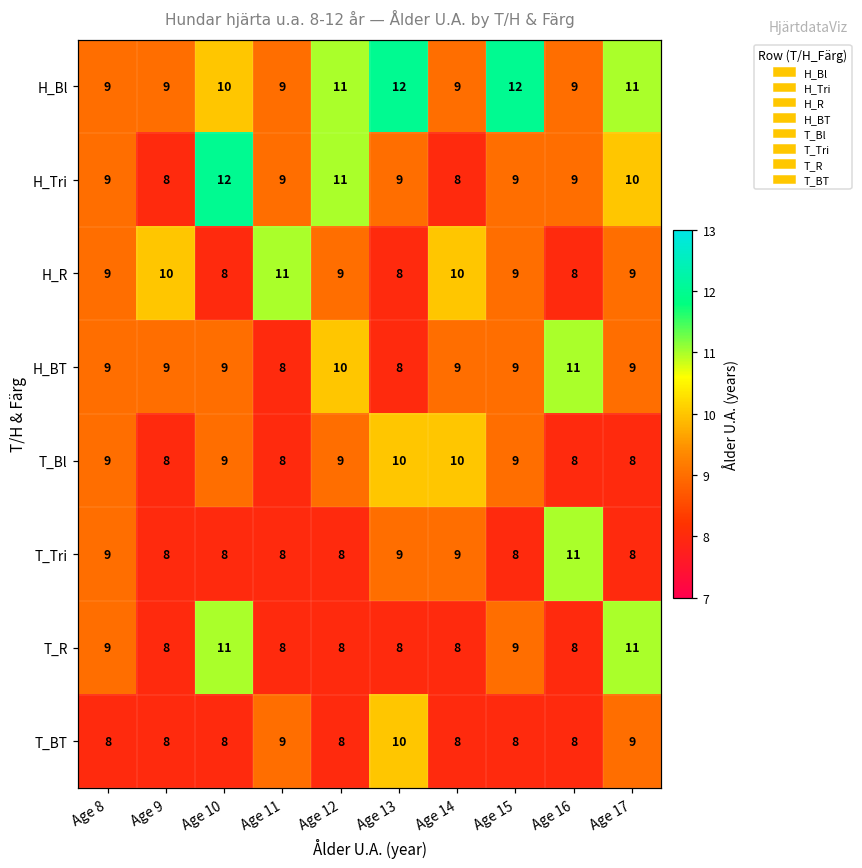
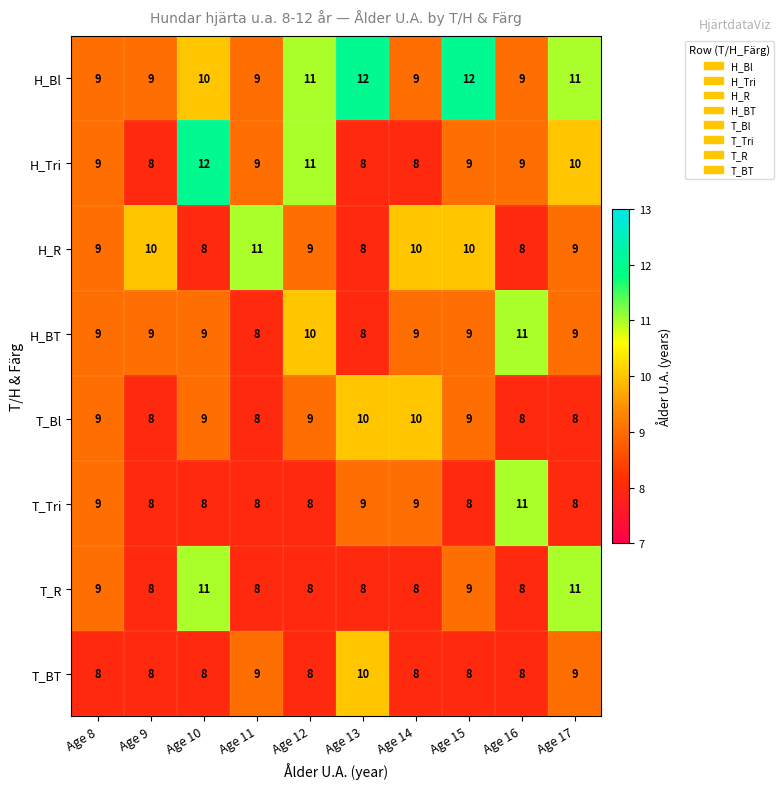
  {
    "H_Bl": {
      "Age 8": 9,
      "Age 9": 9,
      "Age 10": 10,
      "Age 11": 9,
      "Age 12": 11,
      "Age 13": 12,
      "Age 14": 9,
      "Age 15": 12,
      "Age 16": 9,
      "Age 17": 11
    },
    "H_Tri": {
      "Age 8": 9,
      "Age 9": 8,
      "Age 10": 12,
      "Age 11": 9,
      "Age 12": 11,
-     "Age 13": 9,
+     "Age 13": 8,
      "Age 14": 8,
      "Age 15": 9,
      "Age 16": 9,
      "Age 17": 10
    },
    "H_R": {
      "Age 8": 9,
      "Age 9": 10,
      "Age 10": 8,
      "Age 11": 11,
      "Age 12": 9,
      "Age 13": 8,
      "Age 14": 10,
-     "Age 15": 9,
+     "Age 15": 10,
      "Age 16": 8,
      "Age 17": 9
    },
    "H_BT": {
      "Age 8": 9,
      "Age 9": 9,
      "Age 10": 9,
      "Age 11": 8,
      "Age 12": 10,
      "Age 13": 8,
      "Age 14": 9,
      "Age 15": 9,
      "Age 16": 11,
      "Age 17": 9
    },
    "T_Bl": {
      "Age 8": 9,
      "Age 9": 8,
      "Age 10": 9,
      "Age 11": 8,
      "Age 12": 9,
      "Age 13": 10,
      "Age 14": 10,
      "Age 15": 9,
      "Age 16": 8,
      "Age 17": 8
    },
    "T_Tri": {
      "Age 8": 9,
      "Age 9": 8,
      "Age 10": 8,
      "Age 11": 8,
      "Age 12": 8,
      "Age 13": 9,
      "Age 14": 9,
      "Age 15": 8,
      "Age 16": 11,
      "Age 17": 8
    },
    "T_R": {
      "Age 8": 9,
      "Age 9": 8,
      "Age 10": 11,
      "Age 11": 8,
      "Age 12": 8,
      "Age 13": 8,
      "Age 14": 8,
      "Age 15": 9,
      "Age 16": 8,
      "Age 17": 11
    },
    "T_BT": {
      "Age 8": 8,
      "Age 9": 8,
      "Age 10": 8,
      "Age 11": 9,
      "Age 12": 8,
      "Age 13": 10,
      "Age 14": 8,
      "Age 15": 8,
      "Age 16": 8,
      "Age 17": 9
    }
  }
